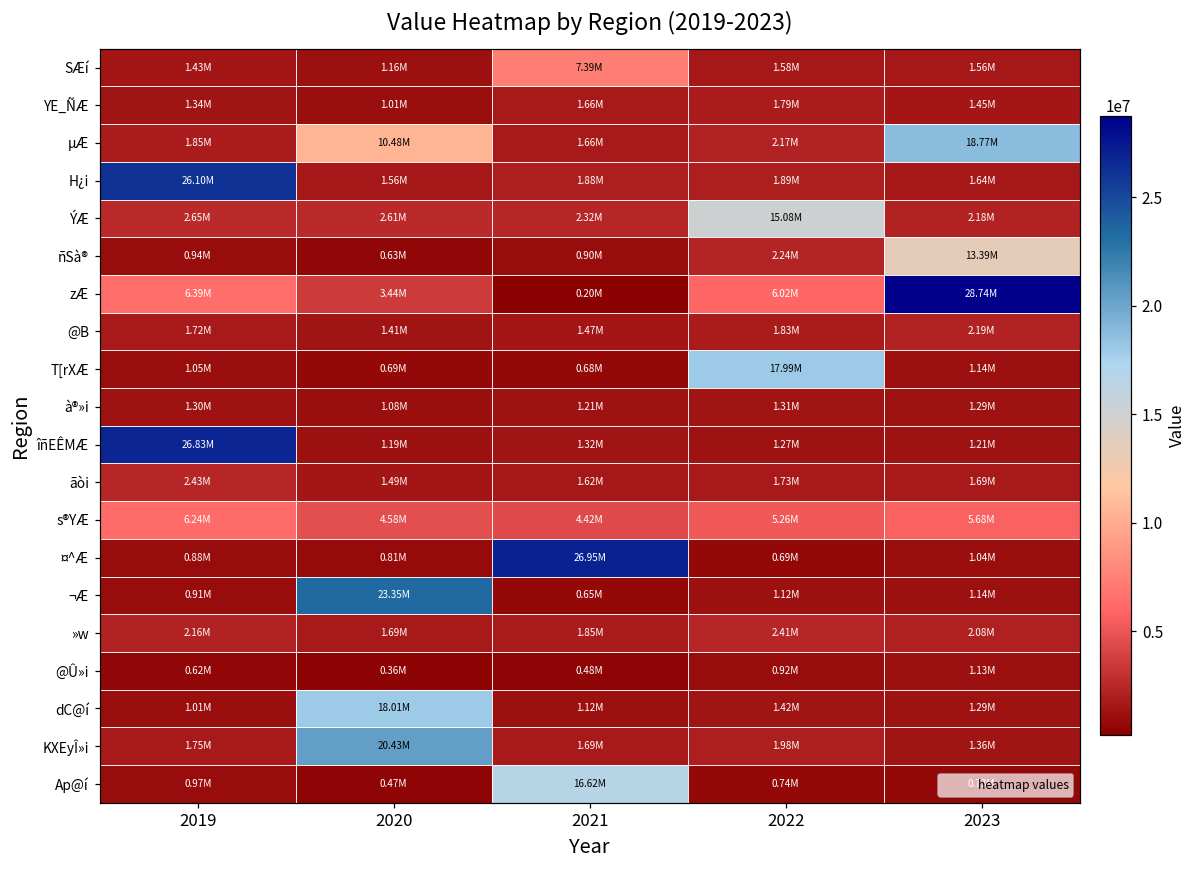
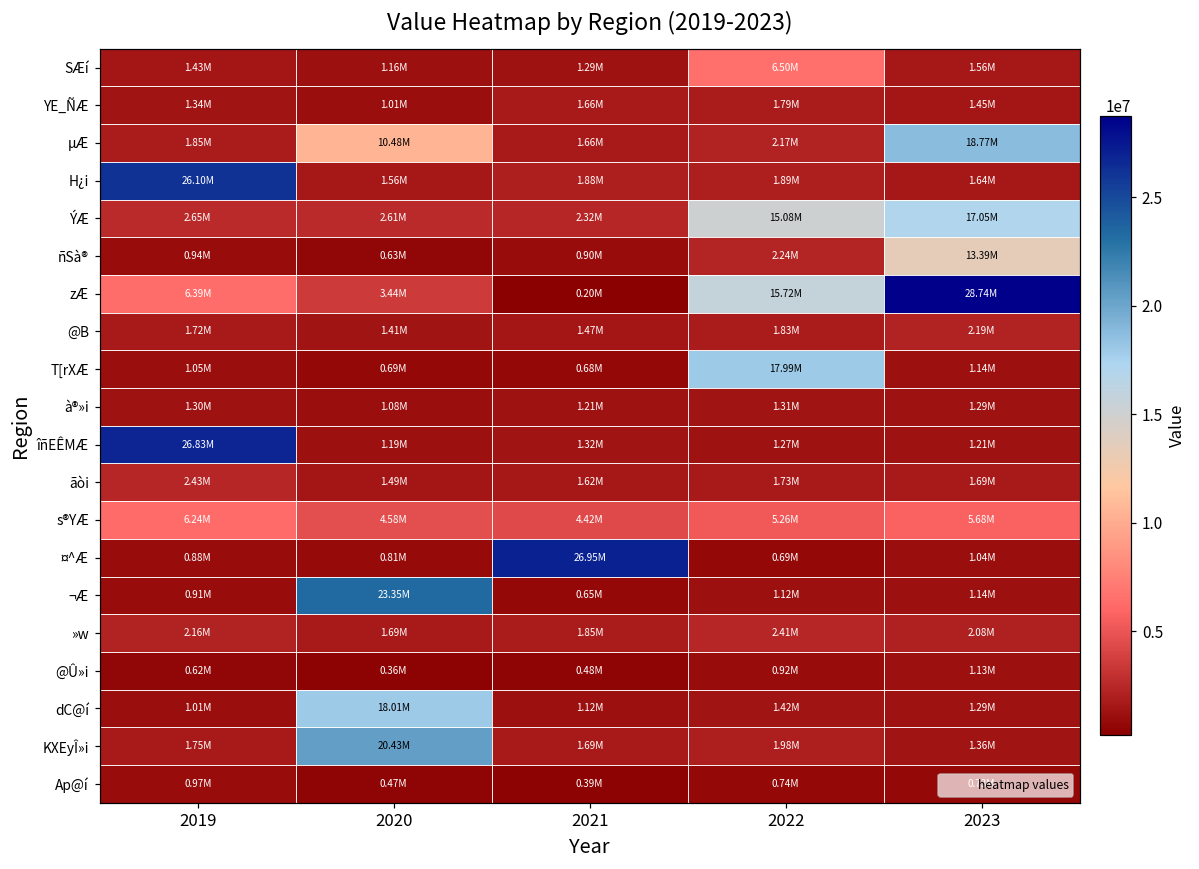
  {
    "SÆí": {
      "2019": "1.43M",
      "2020": "1.16M",
-     "2021": "7.39M",
-     "2022": "1.58M",
+     "2021": "1.29M",
+     "2022": "6.50M",
      "2023": "1.56M"
    },
    "YE_ÑÆ": {
      "2019": "1.34M",
      "2020": "1.01M",
      "2021": "1.66M",
      "2022": "1.79M",
      "2023": "1.45M"
    },
    "µÆ": {
      "2019": "1.85M",
      "2020": "10.48M",
      "2021": "1.66M",
      "2022": "2.17M",
      "2023": "18.77M"
    },
    "H¿i": {
      "2019": "26.10M",
      "2020": "1.56M",
      "2021": "1.88M",
      "2022": "1.89M",
      "2023": "1.64M"
    },
    "ÝÆ": {
      "2019": "2.65M",
      "2020": "2.61M",
      "2021": "2.32M",
      "2022": "15.08M",
-     "2023": "2.18M"
+     "2023": "17.05M"
    },
    "ñSà®": {
      "2019": "0.94M",
      "2020": "0.63M",
      "2021": "0.90M",
      "2022": "2.24M",
      "2023": "13.39M"
    },
    "zÆ": {
      "2019": "6.39M",
      "2020": "3.44M",
      "2021": "0.20M",
-     "2022": "6.02M",
+     "2022": "15.72M",
      "2023": "28.74M"
    },
    "@B": {
      "2019": "1.72M",
      "2020": "1.41M",
      "2021": "1.47M",
      "2022": "1.83M",
      "2023": "2.19M"
    },
    "T[rXÆ": {
      "2019": "1.05M",
      "2020": "0.69M",
      "2021": "0.68M",
      "2022": "17.99M",
      "2023": "1.14M"
    },
    "à®»i": {
      "2019": "1.30M",
      "2020": "1.08M",
      "2021": "1.21M",
      "2022": "1.31M",
      "2023": "1.29M"
    },
    "îñEÊMÆ": {
      "2019": "26.83M",
      "2020": "1.19M",
      "2021": "1.32M",
      "2022": "1.27M",
      "2023": "1.21M"
    },
    "ãòi": {
      "2019": "2.43M",
      "2020": "1.49M",
      "2021": "1.62M",
      "2022": "1.73M",
      "2023": "1.69M"
    },
    "s®YÆ": {
      "2019": "6.24M",
      "2020": "4.58M",
      "2021": "4.42M",
      "2022": "5.26M",
      "2023": "5.68M"
    },
    "¤^Æ": {
      "2019": "0.88M",
      "2020": "0.81M",
      "2021": "26.95M",
      "2022": "0.69M",
      "2023": "1.04M"
    },
    "¬Æ": {
      "2019": "0.91M",
      "2020": "23.35M",
      "2021": "0.65M",
      "2022": "1.12M",
      "2023": "1.14M"
    },
    "»w": {
      "2019": "2.16M",
      "2020": "1.69M",
      "2021": "1.85M",
      "2022": "2.41M",
      "2023": "2.08M"
    },
    "@Û»i": {
      "2019": "0.62M",
      "2020": "0.36M",
      "2021": "0.48M",
      "2022": "0.92M",
      "2023": "1.13M"
    },
    "dC@í": {
      "2019": "1.01M",
      "2020": "18.01M",
      "2021": "1.12M",
      "2022": "1.42M",
      "2023": "1.29M"
    },
    "KXEyÎ»i": {
      "2019": "1.75M",
      "2020": "20.43M",
      "2021": "1.69M",
      "2022": "1.98M",
      "2023": "1.36M"
    },
    "Ap@í": {
      "2019": "0.97M",
      "2020": "0.47M",
-     "2021": "16.62M",
+     "2021": "0.39M",
      "2022": "0.74M"
    }
  }
